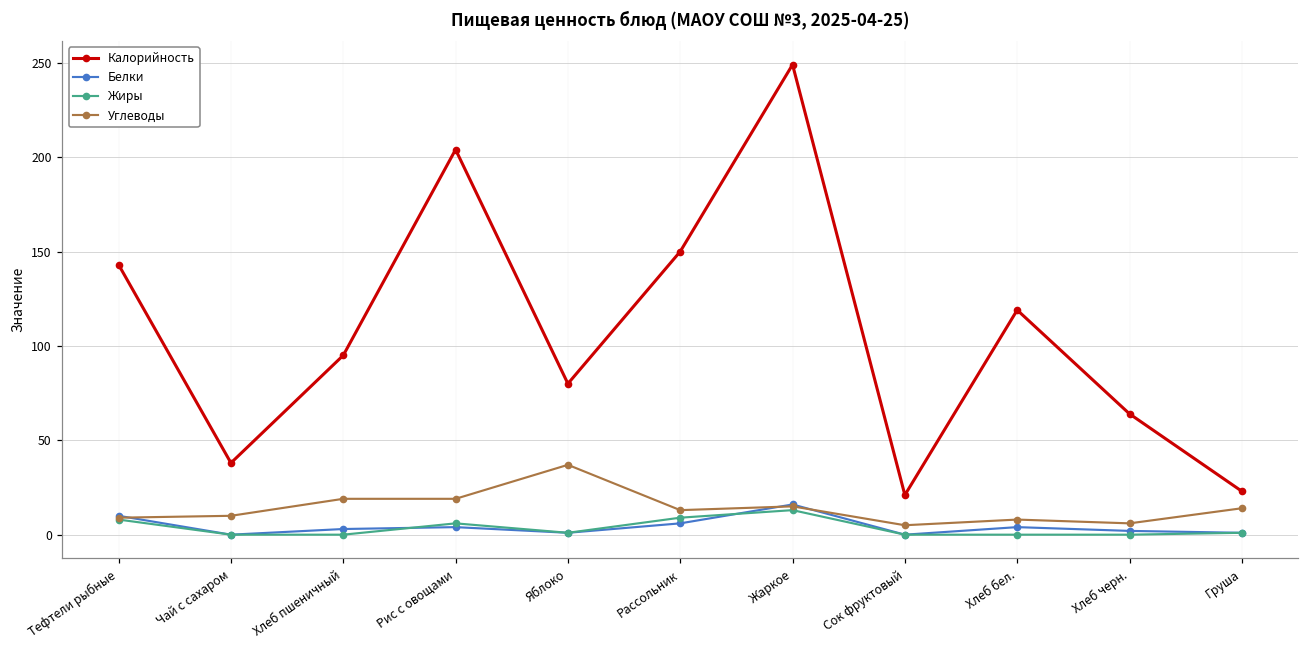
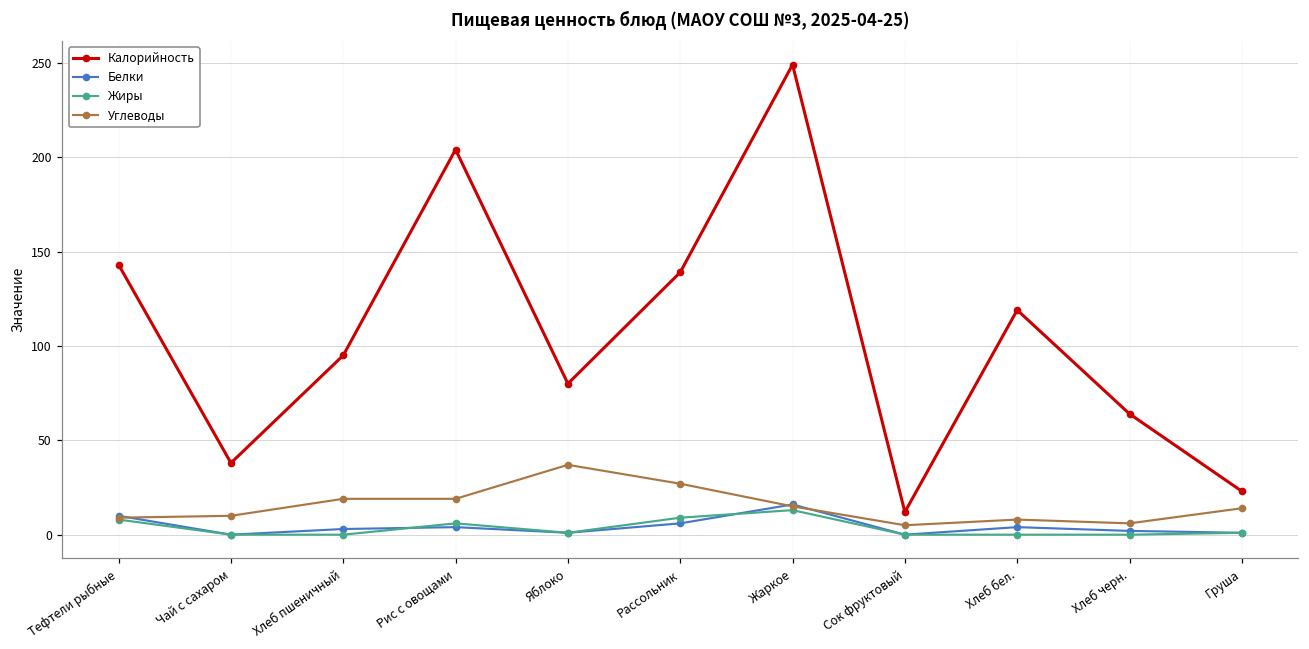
  {
    "Калорийность": {
      "Тефтели рыбные": 143,
      "Чай с сахаром": 38,
      "Хлеб пшеничный": 95,
      "Рис с овощами": 204,
      "Яблоко": 80,
-     "Рассольник": 150,
+     "Рассольник": 139,
      "Жаркое": 249,
-     "Сок фруктовый": 21,
+     "Сок фруктовый": 12,
      "Хлеб бел.": 119,
      "Хлеб черн.": 64,
      "Груша": 23
    },
    "Белки": {
      "Хлеб пшеничный": 3,
      "Рис с овощами": 4,
      "Рассольник": 6,
      "Хлеб бел.": 4,
      "Хлеб черн.": 2
    },
    "Жиры": {
      "Хлеб пшеничный": 0,
      "Рис с овощами": 6,
      "Рассольник": 9,
      "Жаркое": 13,
      "Хлеб бел.": 0,
      "Хлеб черн.": 0
    },
    "Углеводы": {
      "Чай с сахаром": 10,
      "Хлеб пшеничный": 19,
      "Рис с овощами": 19,
      "Яблоко": 37,
-     "Рассольник": 13,
+     "Рассольник": 27,
      "Сок фруктовый": 5,
      "Хлеб бел.": 8,
      "Хлеб черн.": 6,
      "Груша": 14
    }
  }
